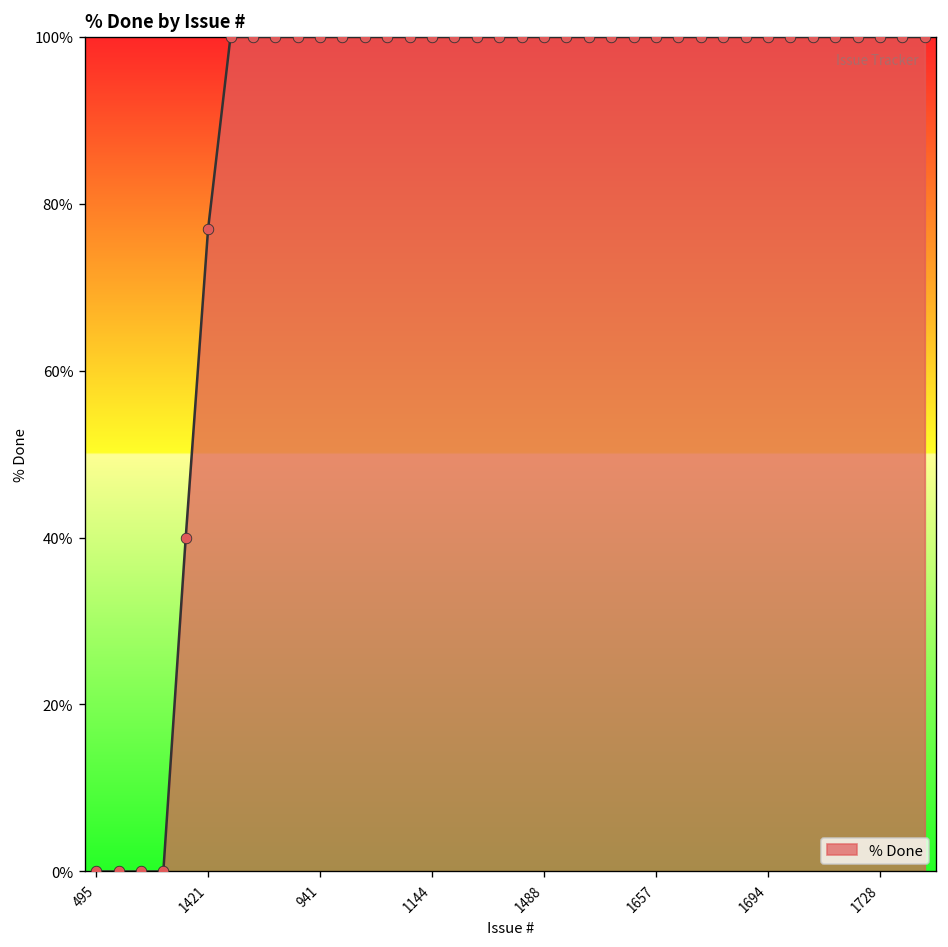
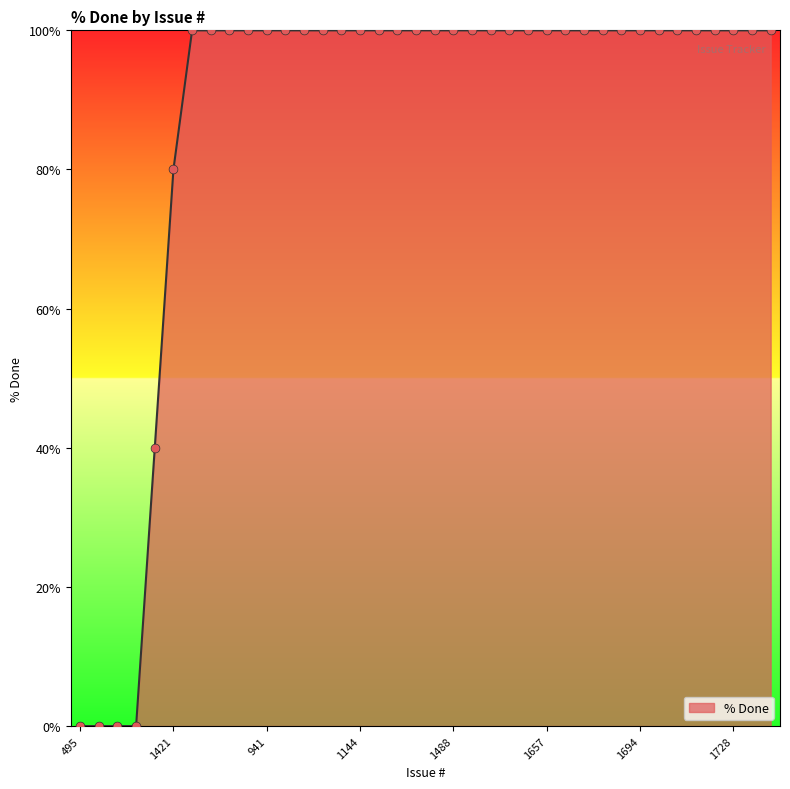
  {
    "495": "0%",
-   "1421": "77%",
+   "1421": "80%",
    "941": "100%",
    "1144": "100%",
    "1488": "100%",
    "1657": "100%",
    "1694": "100%",
    "1728": "100%"
  }
